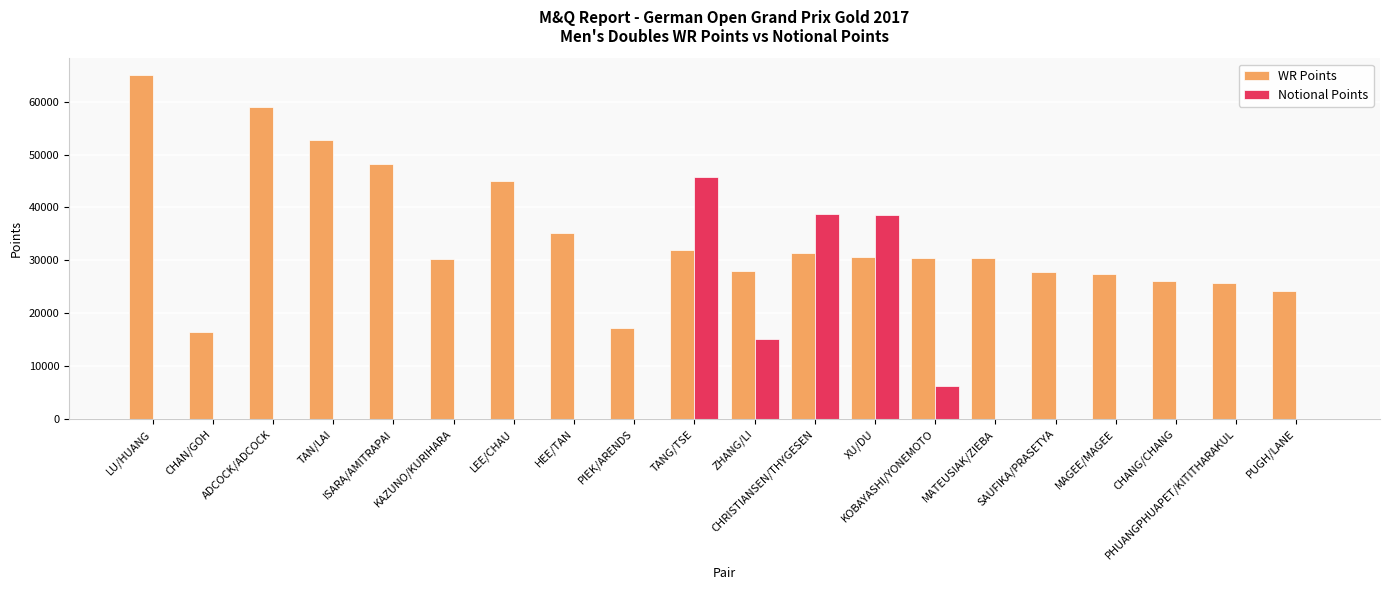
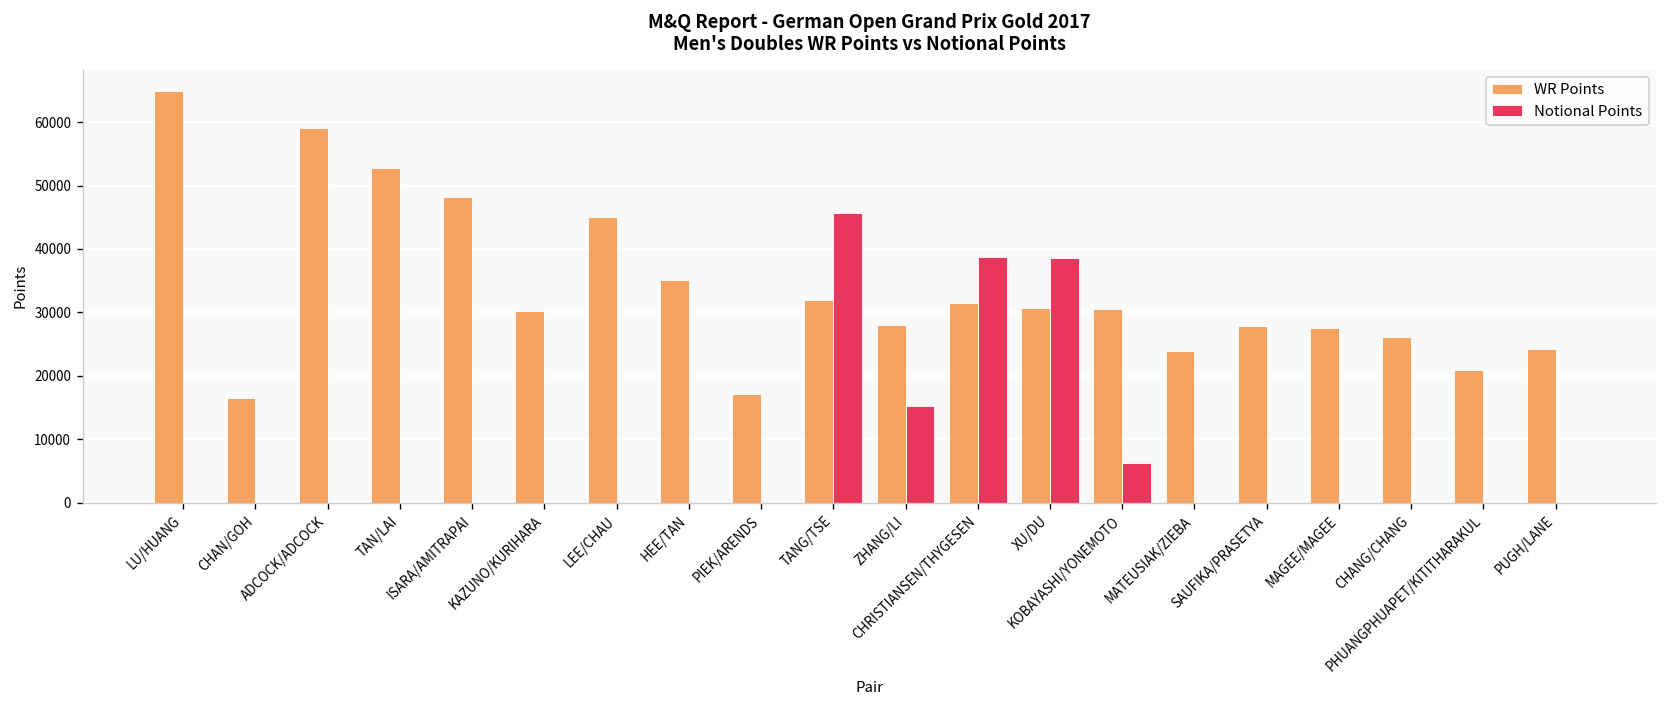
  {
    "WR Points": {
      "LU/HUANG": 65000,
      "CHAN/GOH": 16000,
      "ADCOCK/ADCOCK": 59000,
      "TAN/LAI": 53000,
      "ISARA/AMITRAPAI": 48000,
      "KAZUNO/KURIHARA": 30000,
      "LEE/CHAU": 45000,
      "HEE/TAN": 35000,
      "PIEK/ARENDS": 17000,
      "TANG/TSE": 32000,
      "ZHANG/LI": 28000,
      "CHRISTIANSEN/THYGESEN": 31000,
      "XU/DU": 31000,
      "KOBAYASHI/YONEMOTO": 31000,
-     "MATEUSIAK/ZIEBA": 30000,
+     "MATEUSIAK/ZIEBA": 24000,
      "SAUFIKA/PRASETYA": 28000,
      "MAGEE/MAGEE": 27000,
      "CHANG/CHANG": 26000,
-     "PHUANGPHUAPET/KITITHARAKUL": 26000,
+     "PHUANGPHUAPET/KITITHARAKUL": 21000,
      "PUGH/LANE": 24000
    },
    "Notional Points": {
      "LU/HUANG": 0,
      "CHAN/GOH": 0,
      "ADCOCK/ADCOCK": 0,
      "TAN/LAI": 0,
      "ISARA/AMITRAPAI": 0,
      "KAZUNO/KURIHARA": 0,
      "LEE/CHAU": 0,
      "HEE/TAN": 0,
      "PIEK/ARENDS": 0,
      "TANG/TSE": 46000,
      "ZHANG/LI": 15000,
      "CHRISTIANSEN/THYGESEN": 39000,
      "XU/DU": 39000,
      "KOBAYASHI/YONEMOTO": 6000,
      "MATEUSIAK/ZIEBA": 0,
      "SAUFIKA/PRASETYA": 0,
      "MAGEE/MAGEE": 0,
      "CHANG/CHANG": 0,
      "PHUANGPHUAPET/KITITHARAKUL": 0,
      "PUGH/LANE": 0
    }
  }
